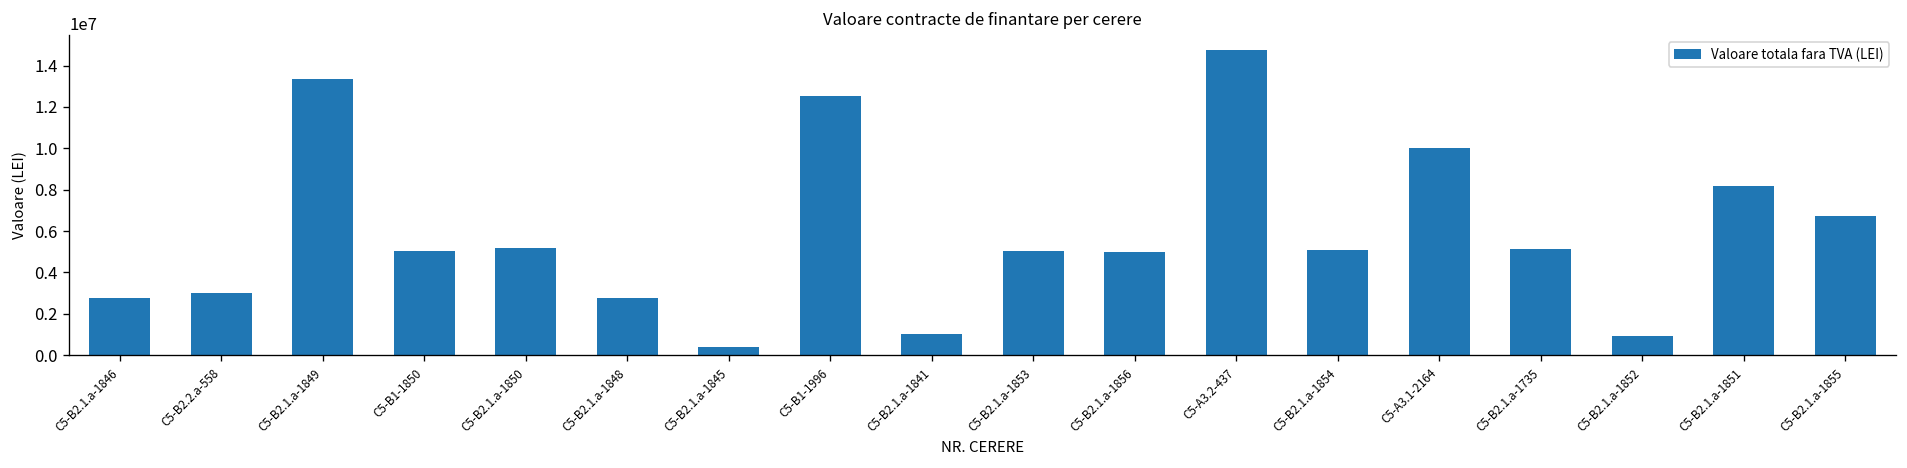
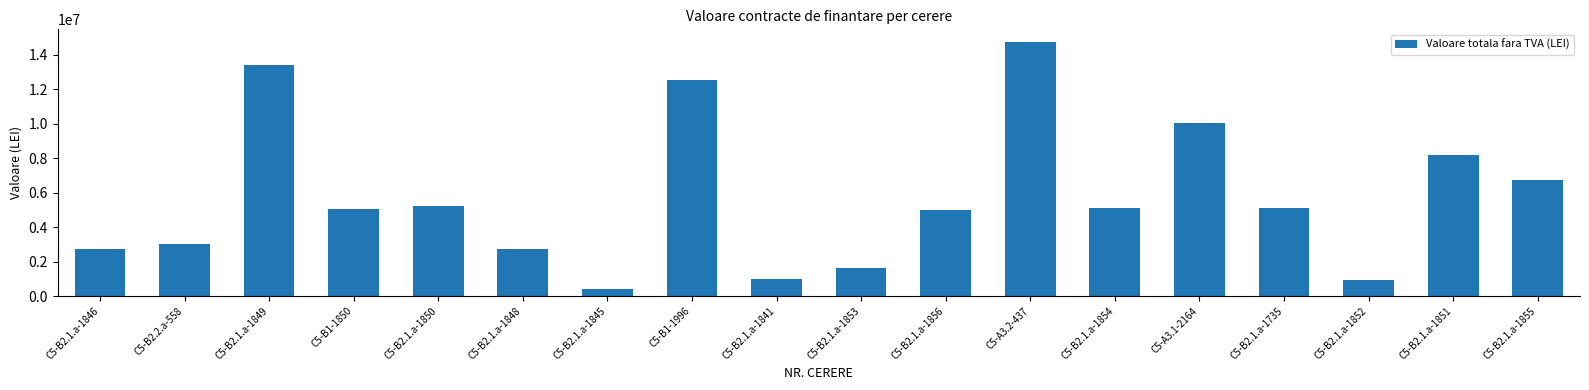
  {
    "C5-B2.1.a-1846": 2700000,
    "C5-B2.2.a-558": 3000000,
    "C5-B2.1.a-1849": 13400000,
    "C5-B1-1850": 5100000,
    "C5-B2.1.a-1850": 5200000,
    "C5-B2.1.a-1848": 2800000,
    "C5-B2.1.a-1845": 400000,
    "C5-B1-1996": 12500000,
    "C5-B2.1.a-1841": 1000000,
-   "C5-B2.1.a-1853": 5000000,
+   "C5-B2.1.a-1853": 1600000,
    "C5-B2.1.a-1856": 5000000,
    "C5-A3.2-437": 14700000,
    "C5-B2.1.a-1854": 5100000,
    "C5-A3.1-2164": 10000000,
    "C5-B2.1.a-1735": 5100000,
    "C5-B2.1.a-1852": 1000000,
    "C5-B2.1.a-1851": 8200000,
    "C5-B2.1.a-1855": 6800000
  }
